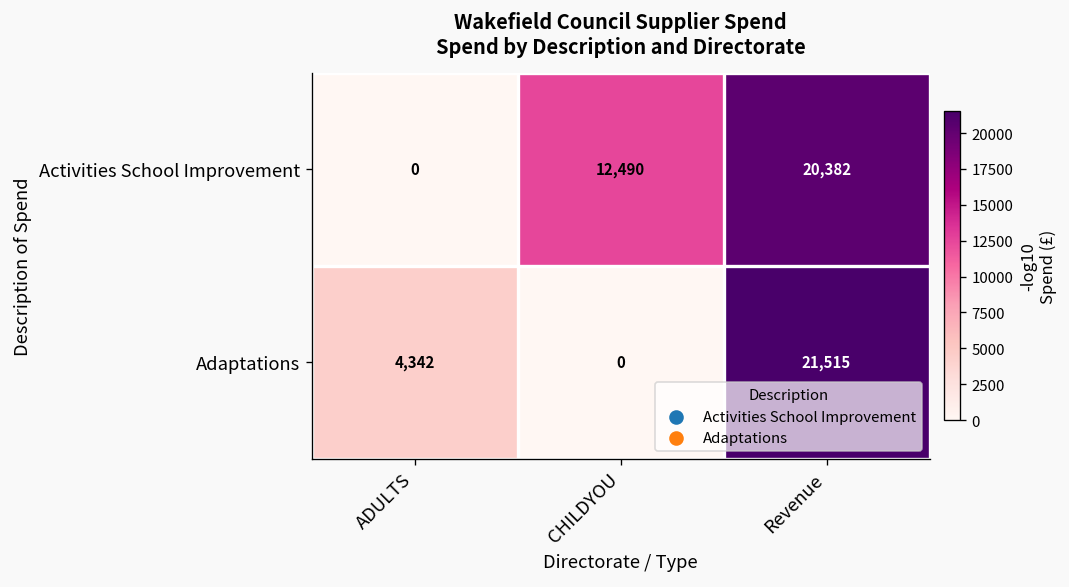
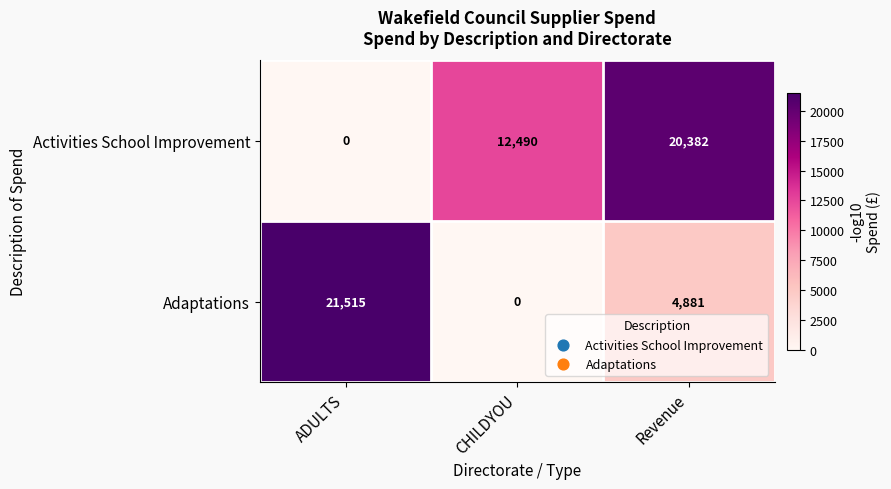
  {
    "Activities School Improvement": {
      "ADULTS": "0",
      "CHILDYOU": "12,490",
      "Revenue": "20,382"
    },
    "Adaptations": {
-     "ADULTS": "4,342",
+     "ADULTS": "21,515",
      "CHILDYOU": "0",
-     "Revenue": "21,515"
+     "Revenue": "4,881"
    }
  }
